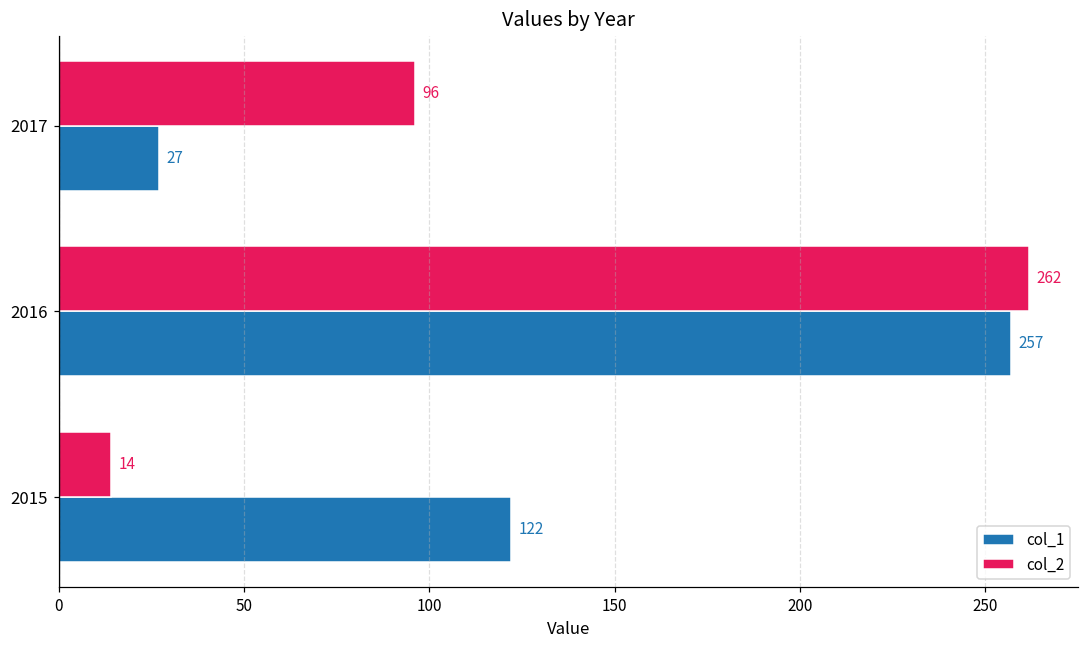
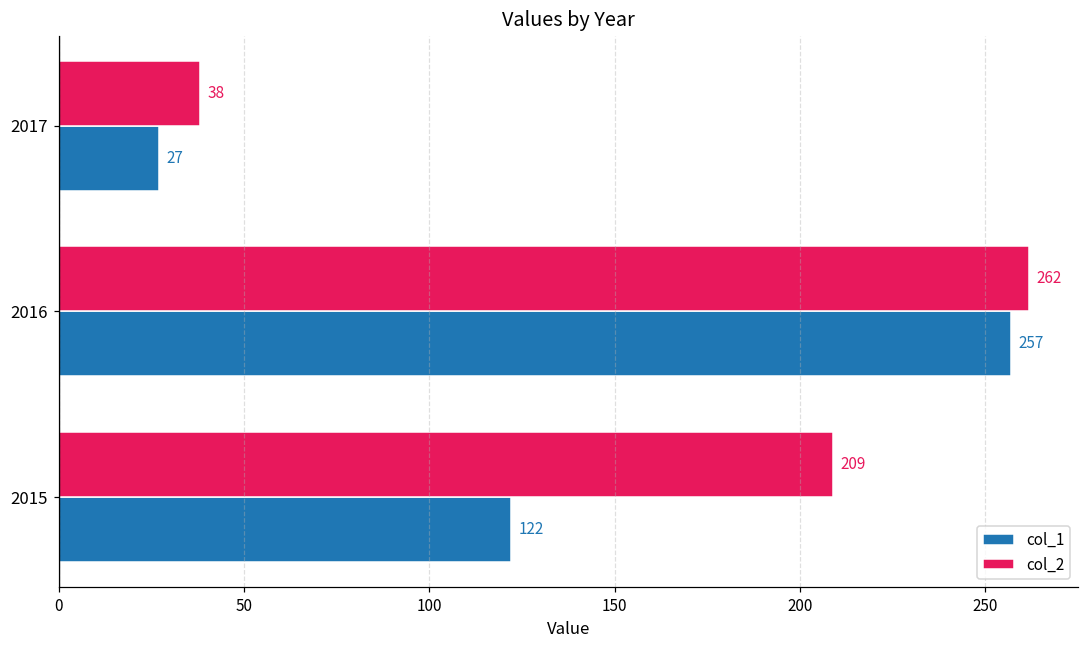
  {
    "col_1": {
      "2017": 27,
      "2016": 257,
      "2015": 122
    },
    "col_2": {
-     "2017": 96,
+     "2017": 38,
      "2016": 262,
-     "2015": 14
+     "2015": 209
    }
  }
